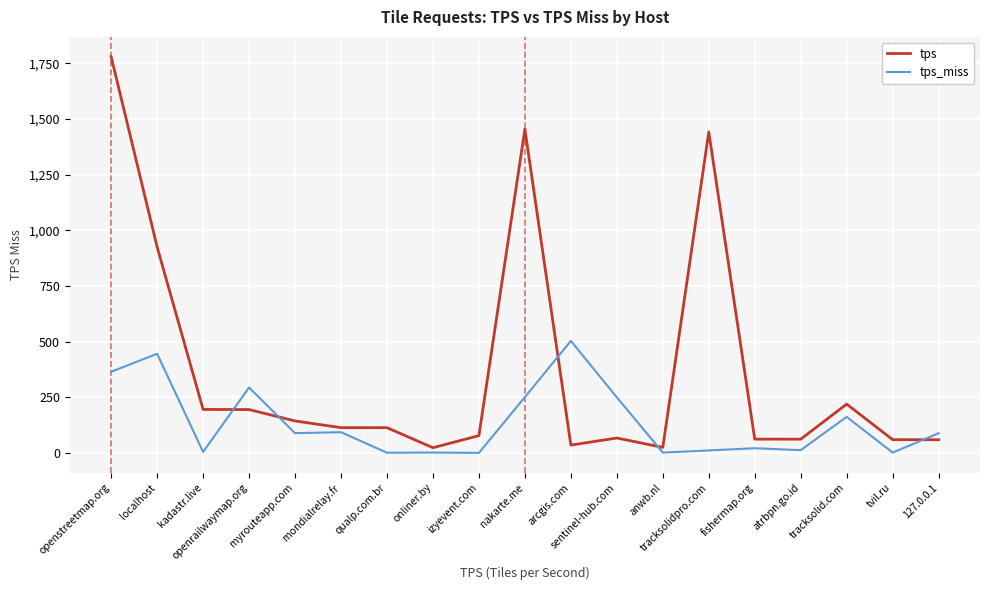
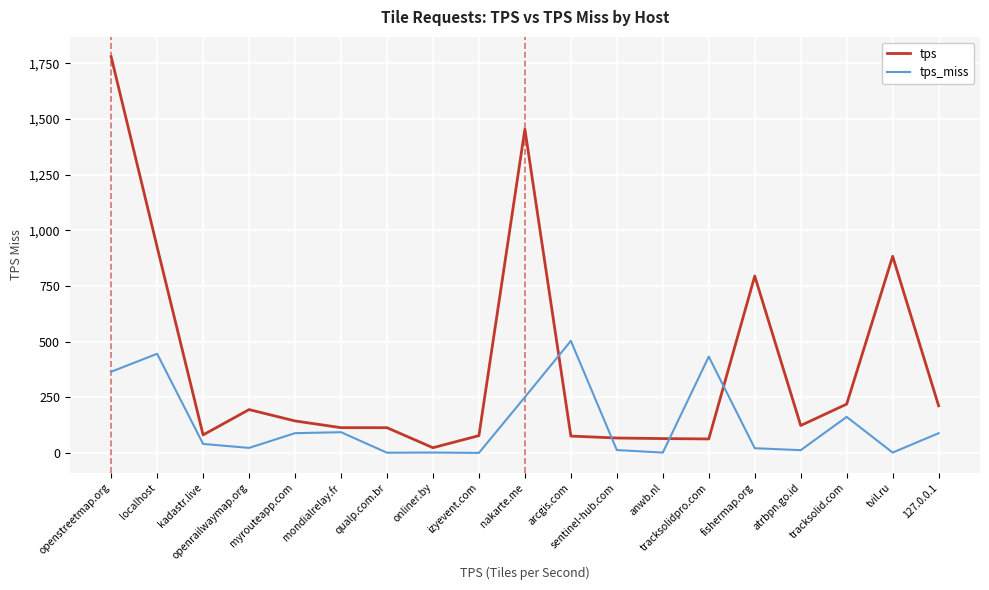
  {
    "tps": {
      "openstreetmap.org": "1,780",
      "localhost": "920",
-     "kadastr.live": "200",
+     "kadastr.live": "80",
      "openrailwaymap.org": "190",
      "myrouteapp.com": "140",
      "mondialrelay.fr": "110",
      "qualp.com.br": "110",
      "onliner.by": "20",
      "izyevent.com": "80",
      "nakarte.me": "1,450",
-     "arcgis.com": "40",
+     "arcgis.com": "80",
      "sentinel-hub.com": "70",
-     "anwb.nl": "20",
-     "tracksolidpro.com": "1,440",
-     "fishermap.org": "60",
-     "atrbpn.go.id": "60",
+     "anwb.nl": "60",
+     "tracksolidpro.com": "60",
+     "fishermap.org": "790",
+     "atrbpn.go.id": "120",
      "tracksolid.com": "220",
-     "tvil.ru": "60",
-     "127.0.0.1": "60"
+     "tvil.ru": "880",
+     "127.0.0.1": "210"
    },
    "tps_miss": {
      "openstreetmap.org": "360",
      "localhost": "450",
-     "kadastr.live": "0",
-     "openrailwaymap.org": "290",
+     "kadastr.live": "40",
+     "openrailwaymap.org": "20",
      "myrouteapp.com": "90",
      "mondialrelay.fr": "90",
      "qualp.com.br": "0",
      "onliner.by": "0",
      "izyevent.com": "0",
      "nakarte.me": "250",
      "arcgis.com": "500",
-     "sentinel-hub.com": "250",
+     "sentinel-hub.com": "10",
      "anwb.nl": "0",
-     "tracksolidpro.com": "10",
+     "tracksolidpro.com": "430",
      "fishermap.org": "20",
      "atrbpn.go.id": "10",
      "tracksolid.com": "160",
      "tvil.ru": "0",
      "127.0.0.1": "90"
    }
  }
